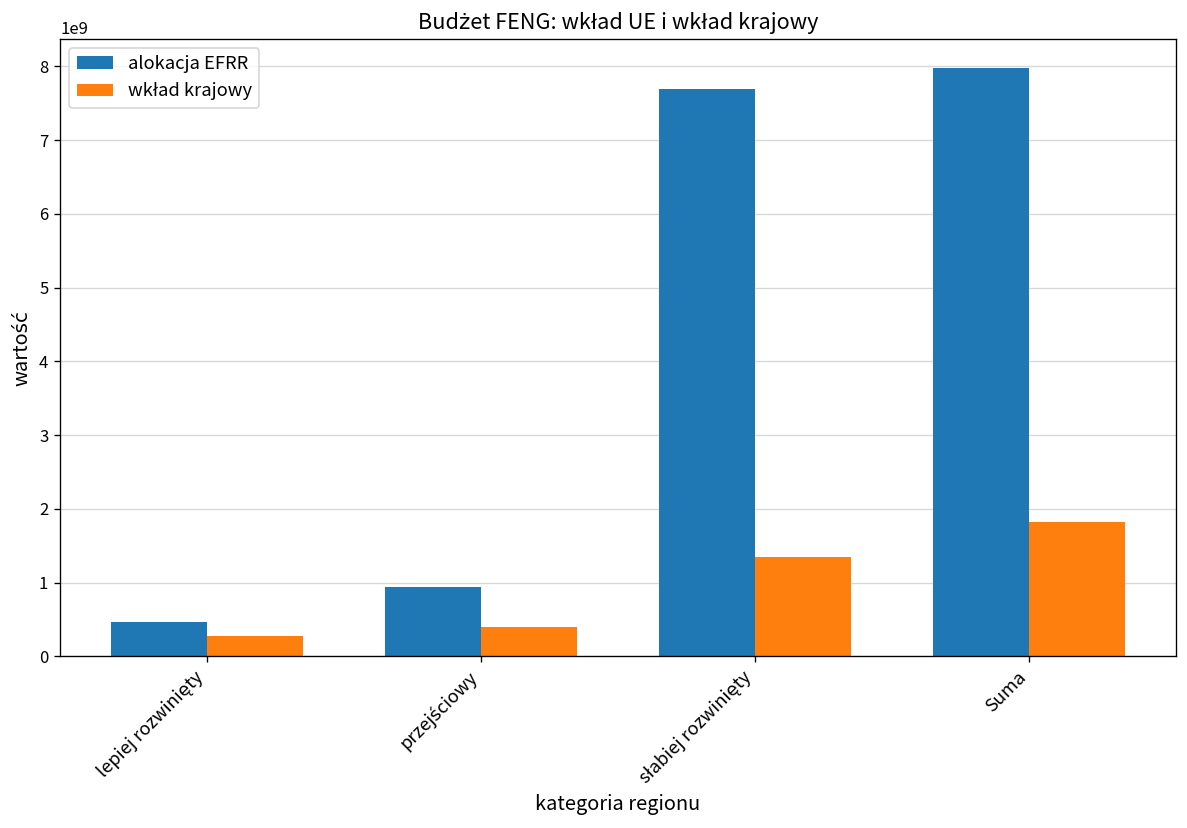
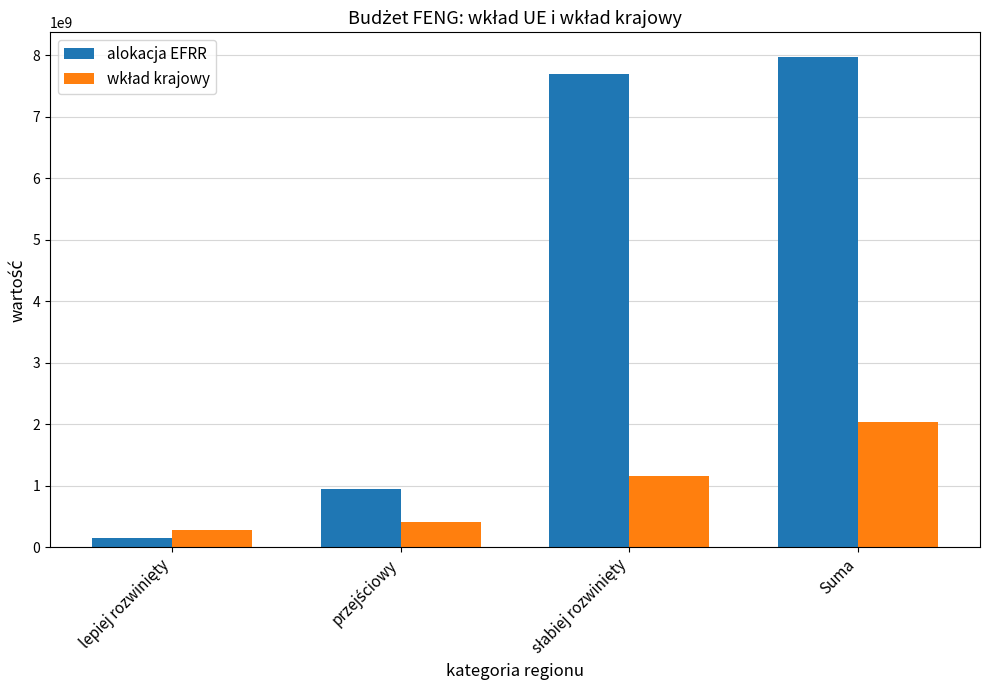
  {
    "alokacja EFRR": {
-     "lepiej rozwinięty": 500000000,
+     "lepiej rozwinięty": 100000000,
      "przejściowy": 900000000,
      "słabiej rozwinięty": 7700000000,
      "Suma": 8000000000
    },
    "wkład krajowy": {
      "lepiej rozwinięty": 300000000,
      "przejściowy": 400000000,
-     "słabiej rozwinięty": 1300000000,
-     "Suma": 1800000000
+     "słabiej rozwinięty": 1200000000,
+     "Suma": 2000000000
    }
  }
